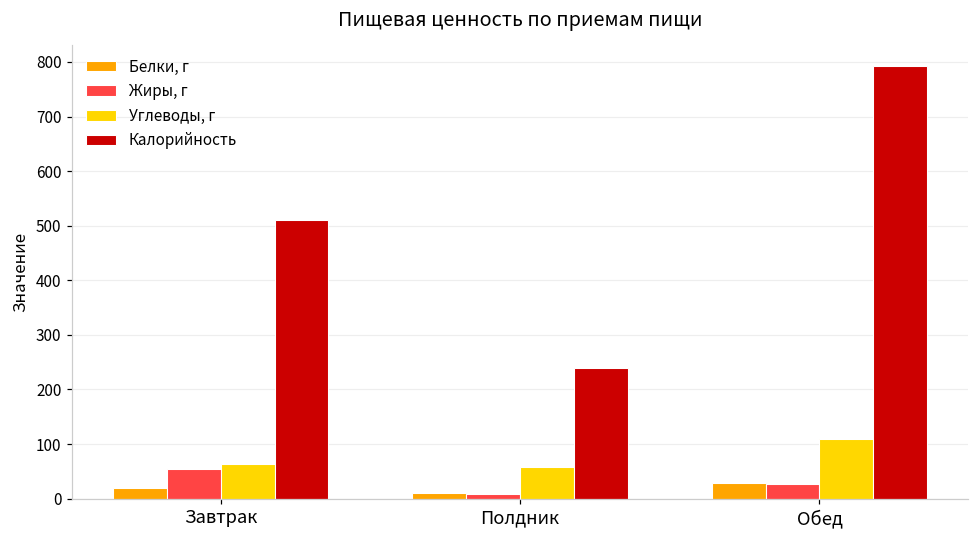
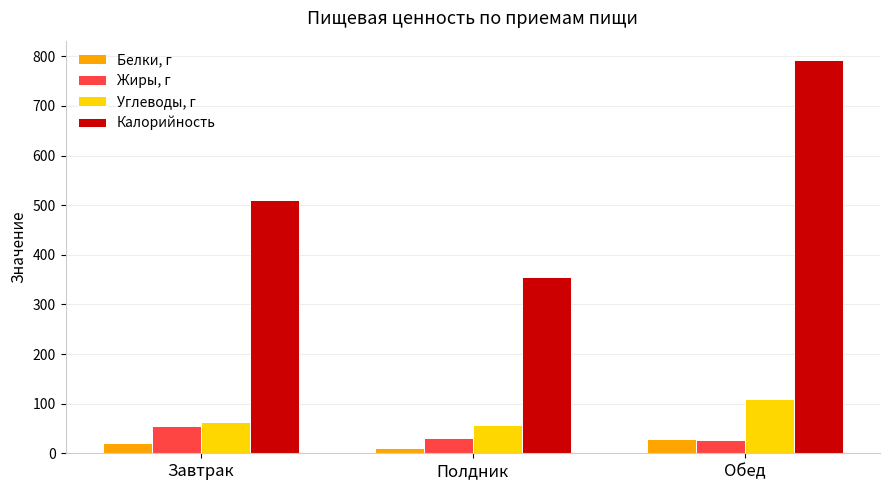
  {
    "Жиры, г": {
      "Завтрак": 50,
-     "Полдник": 10,
+     "Полдник": 30,
      "Обед": 30
    },
    "Калорийность": {
      "Завтрак": 510,
-     "Полдник": 240,
+     "Полдник": 360,
      "Обед": 790
    }
  }
